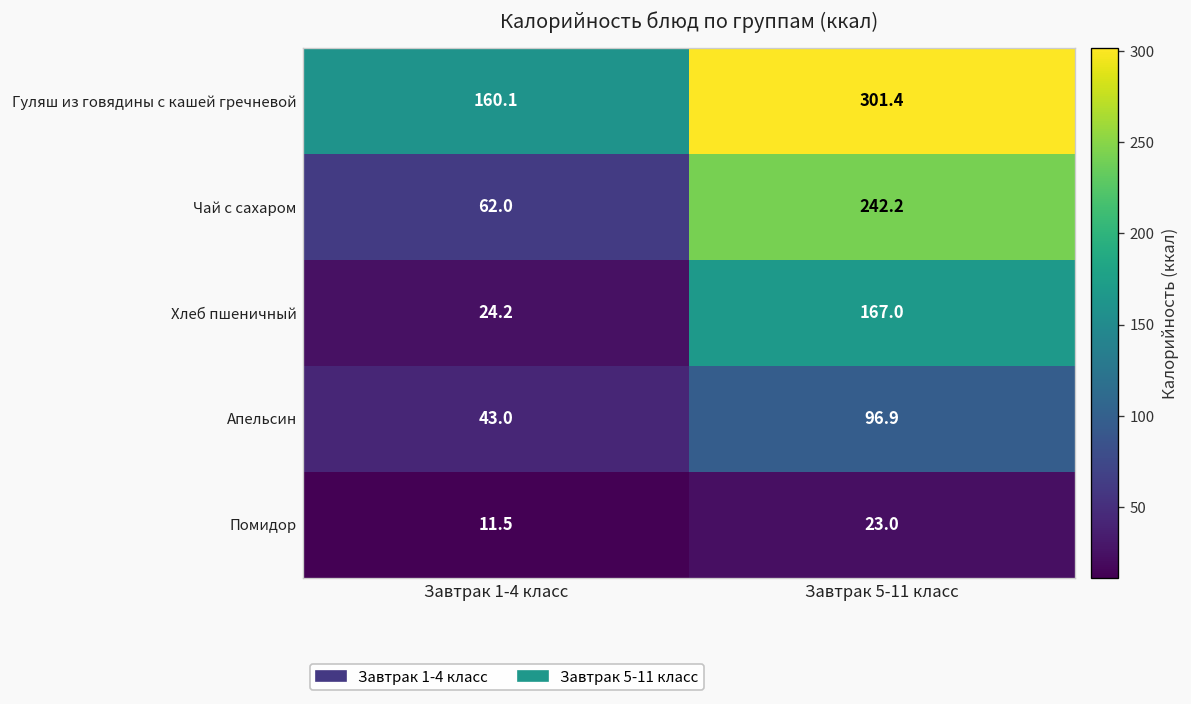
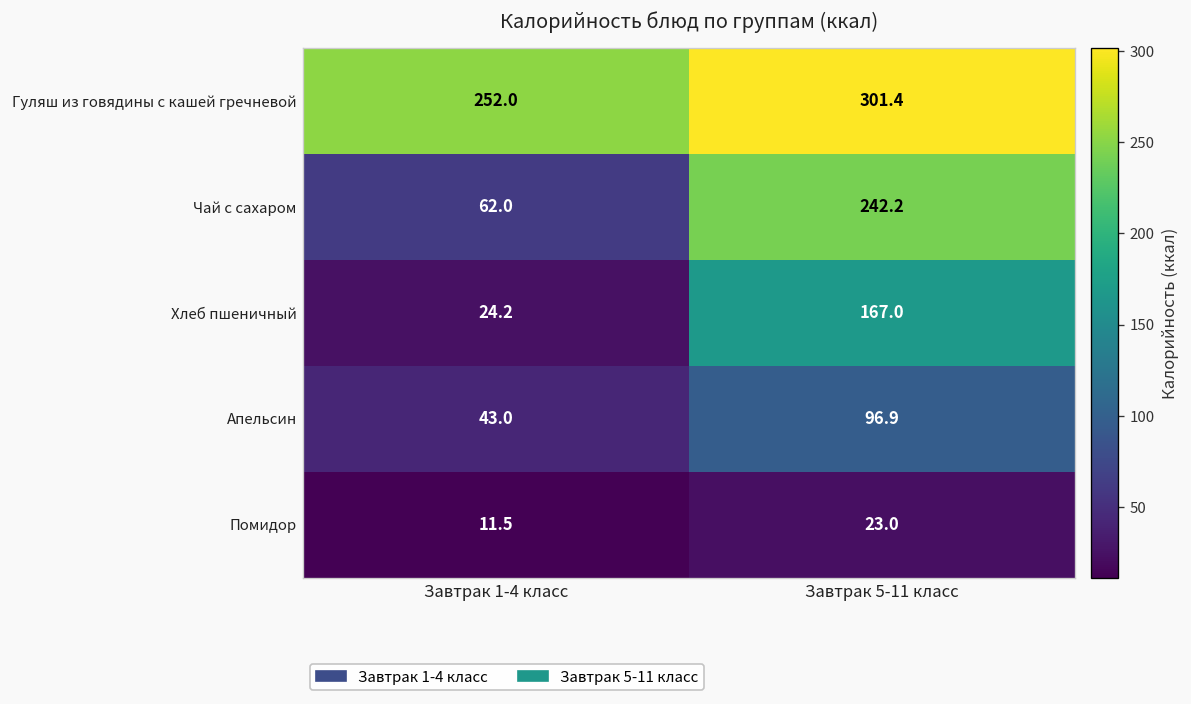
  {
    "Гуляш из говядины с кашей гречневой": {
-     "Завтрак 1-4 класс": 160.1,
+     "Завтрак 1-4 класс": 252.0,
      "Завтрак 5-11 класс": 301.4
    },
    "Чай с сахаром": {
      "Завтрак 1-4 класс": 62.0,
      "Завтрак 5-11 класс": 242.2
    },
    "Хлеб пшеничный": {
      "Завтрак 1-4 класс": 24.2,
      "Завтрак 5-11 класс": 167.0
    },
    "Апельсин": {
      "Завтрак 1-4 класс": 43.0,
      "Завтрак 5-11 класс": 96.9
    },
    "Помидор": {
      "Завтрак 1-4 класс": 11.5,
      "Завтрак 5-11 класс": 23.0
    }
  }
